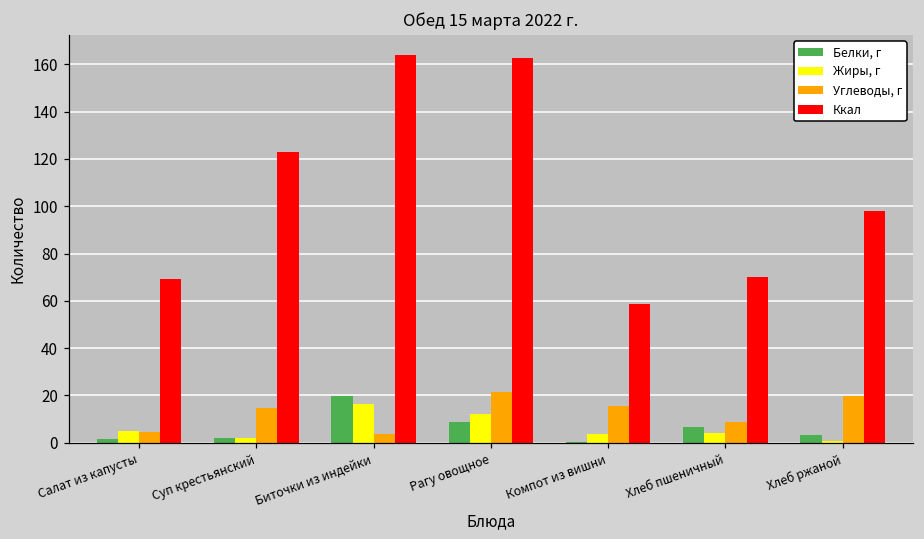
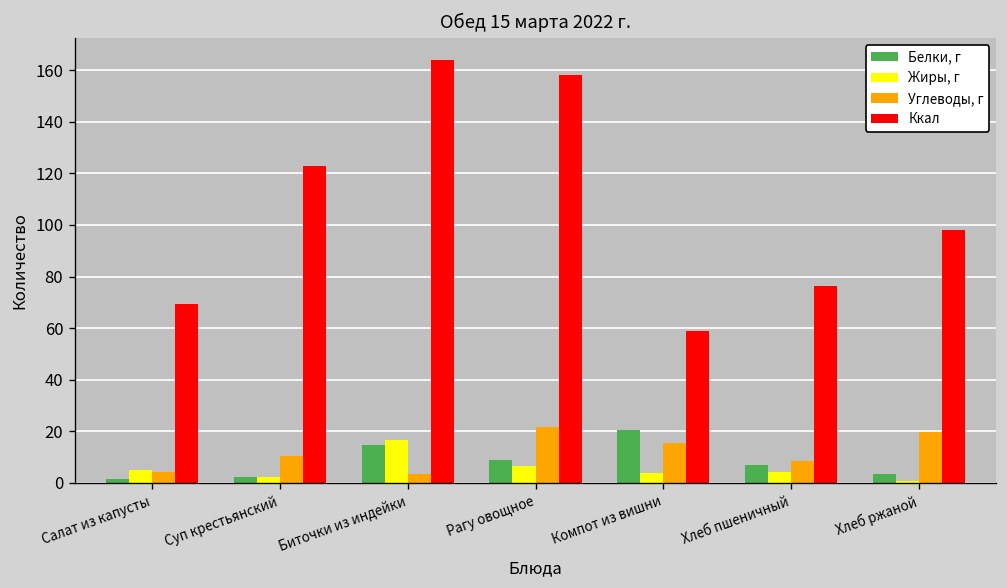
  {
    "Белки, г": {
      "Салат из капусты": 2,
      "Суп крестьянский": 2,
-     "Биточки из индейки": 20,
+     "Биточки из индейки": 15,
      "Рагу овощное": 9,
-     "Компот из вишни": 0,
+     "Компот из вишни": 20,
      "Хлеб пшеничный": 7,
      "Хлеб ржаной": 3
    },
    "Жиры, г": {
      "Салат из капусты": 5,
      "Суп крестьянский": 2,
      "Биточки из индейки": 16,
-     "Рагу овощное": 12,
+     "Рагу овощное": 6,
      "Компот из вишни": 4,
      "Хлеб пшеничный": 4
    },
    "Углеводы, г": {
      "Салат из капусты": 4,
-     "Суп крестьянский": 15,
+     "Суп крестьянский": 11,
      "Биточки из индейки": 4,
      "Рагу овощное": 22,
      "Компот из вишни": 15,
      "Хлеб пшеничный": 9,
      "Хлеб ржаной": 20
    },
    "Ккал": {
      "Салат из капусты": 69,
      "Суп крестьянский": 123,
      "Биточки из индейки": 164,
-     "Рагу овощное": 163,
+     "Рагу овощное": 158,
      "Компот из вишни": 59,
-     "Хлеб пшеничный": 70,
+     "Хлеб пшеничный": 76,
      "Хлеб ржаной": 98
    }
  }
